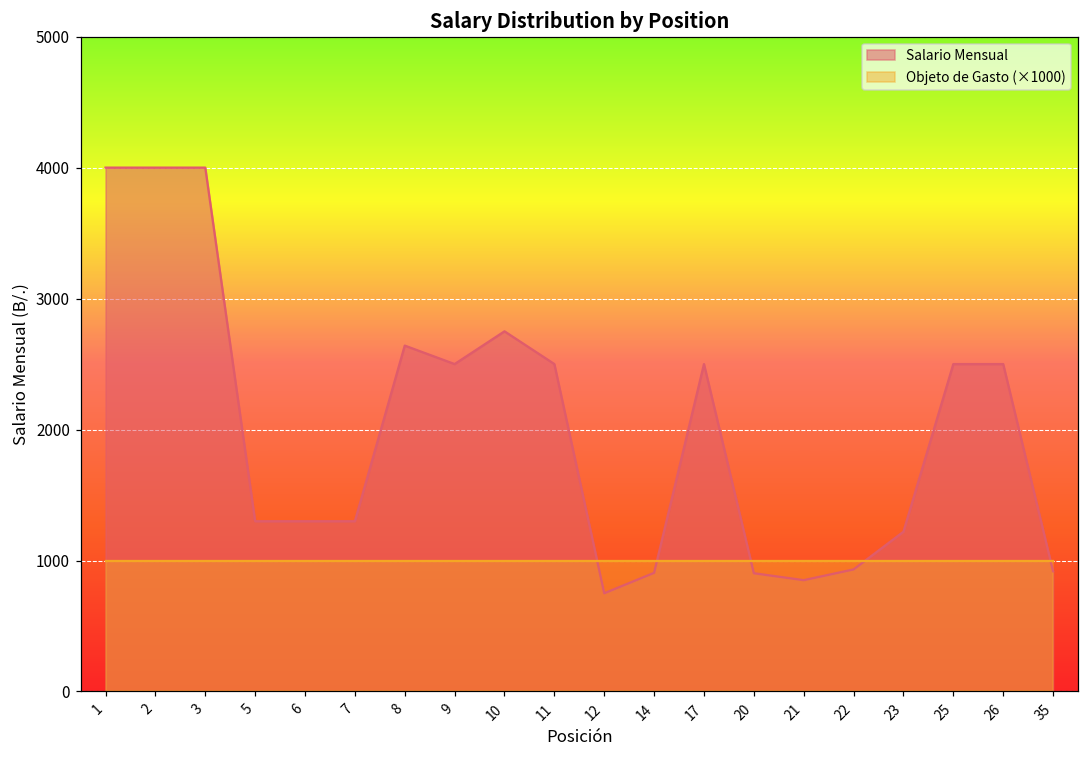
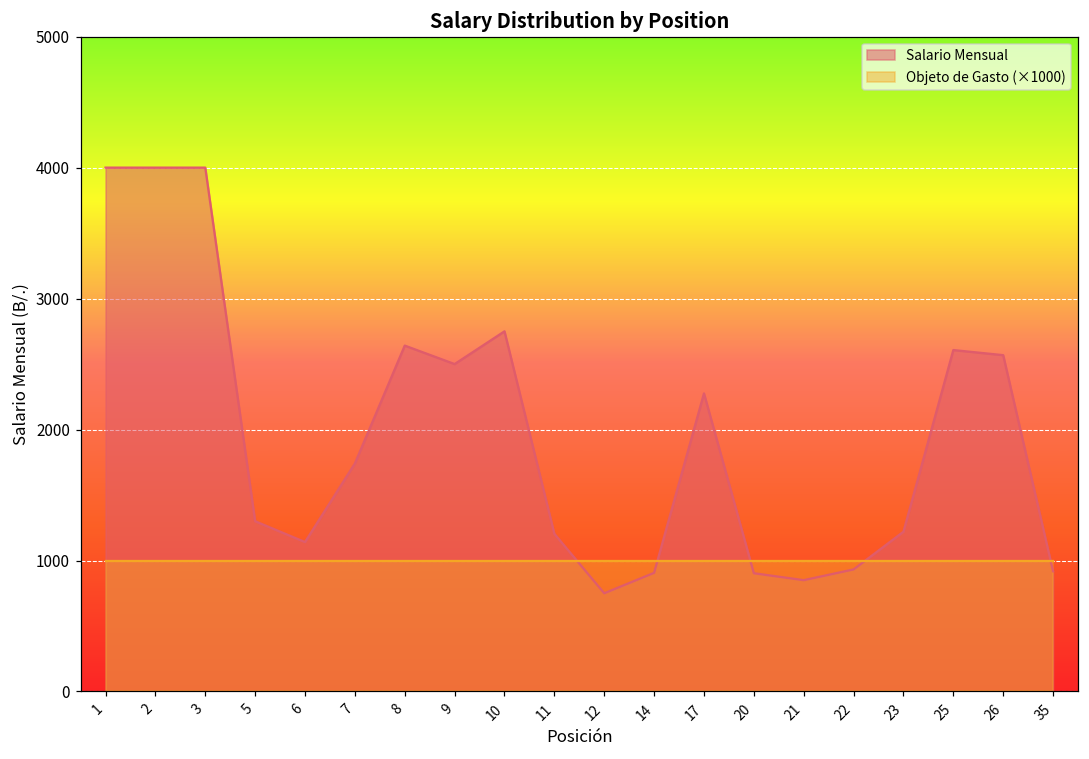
  {
    "Salario Mensual": {
      "1": 4000,
      "2": 4000,
      "3": 4000,
      "5": 1300,
-     "6": 1300,
-     "7": 1300,
+     "6": 1140,
+     "7": 1740,
      "8": 2640,
      "9": 2500,
      "10": 2750,
-     "11": 2500,
+     "11": 1200,
      "12": 750,
      "14": 910,
-     "17": 2500,
+     "17": 2280,
      "20": 900,
      "21": 850,
      "22": 930,
      "23": 1220,
-     "25": 2500,
-     "26": 2500,
+     "25": 2610,
+     "26": 2570,
      "35": 920
    },
    "Objeto de Gasto (×1000)": {
      "1": 1000,
      "2": 1000,
      "3": 1000,
      "5": 1000,
      "6": 1000,
      "7": 1000,
      "8": 1000,
      "9": 1000,
      "10": 1000,
      "11": 1000,
      "12": 1000,
      "14": 1000,
      "17": 1000,
      "20": 1000,
      "21": 1000,
      "22": 1000,
      "23": 1000,
      "25": 1000,
      "26": 1000,
      "35": 1000
    }
  }
